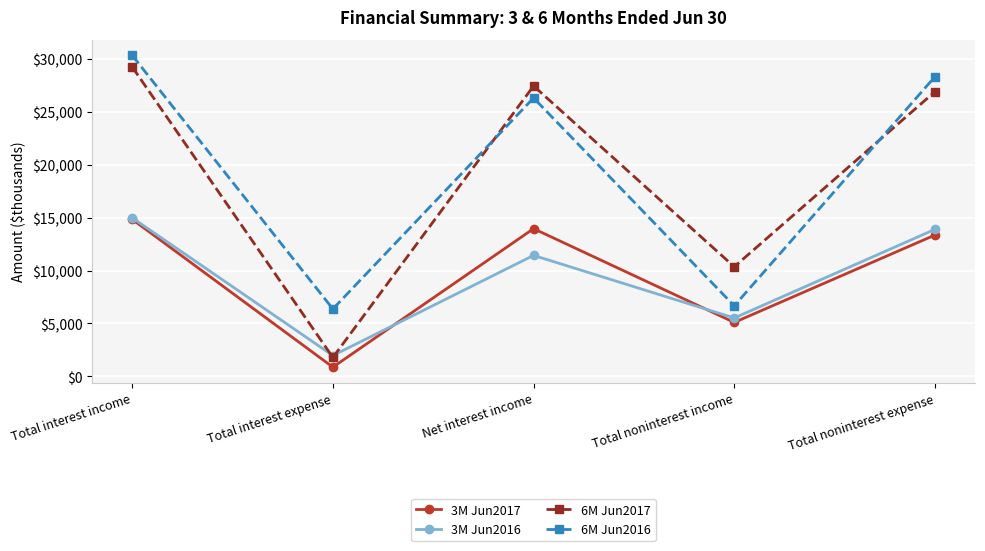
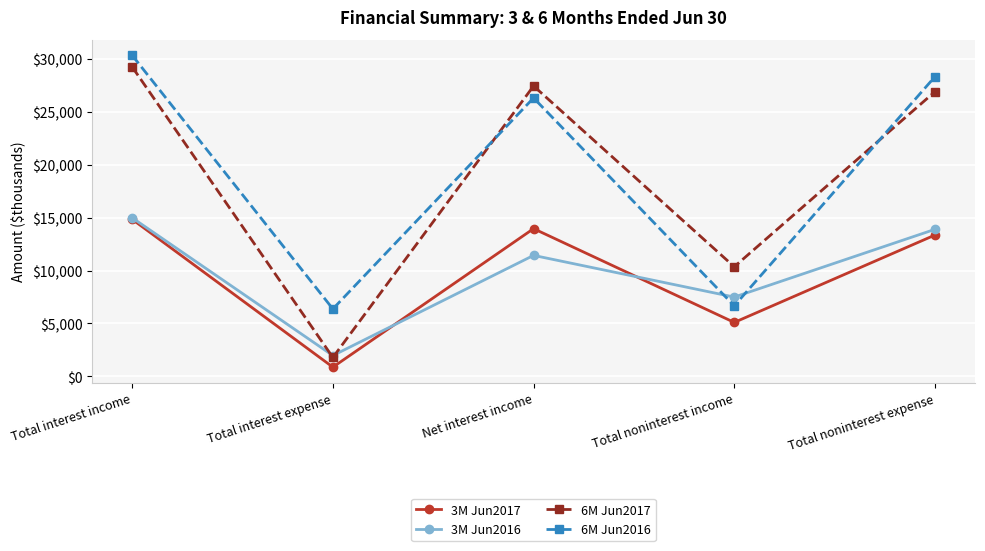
  {
    "3M Jun2016": {
      "Net interest income": "$11,400",
-     "Total noninterest income": "$5,500",
+     "Total noninterest income": "$7,500",
      "Total noninterest expense": "$13,900"
    },
    "6M Jun2016": {
      "Total interest income": "$30,300",
      "Total interest expense": "$6,400",
      "Net interest income": "$26,300",
      "Total noninterest income": "$6,700",
      "Total noninterest expense": "$28,300"
    }
  }
